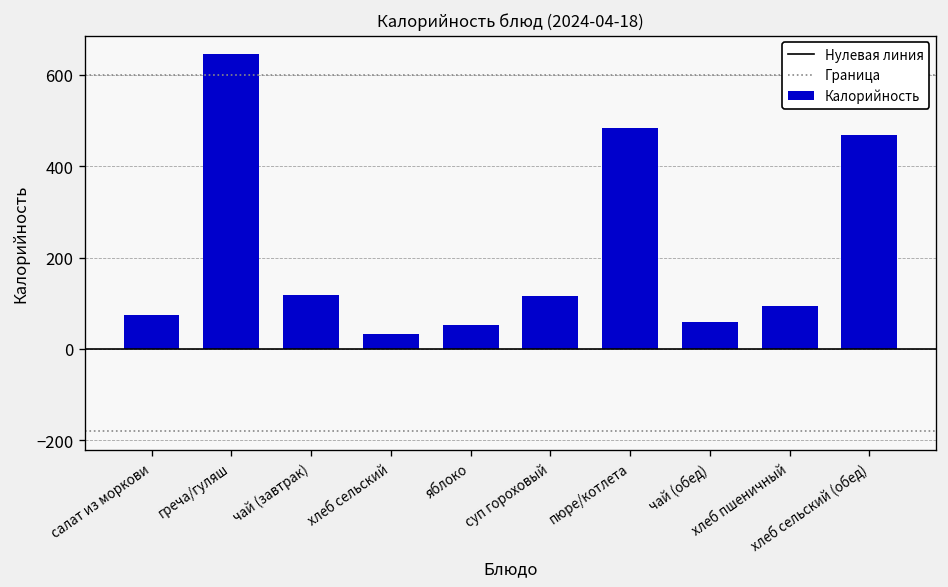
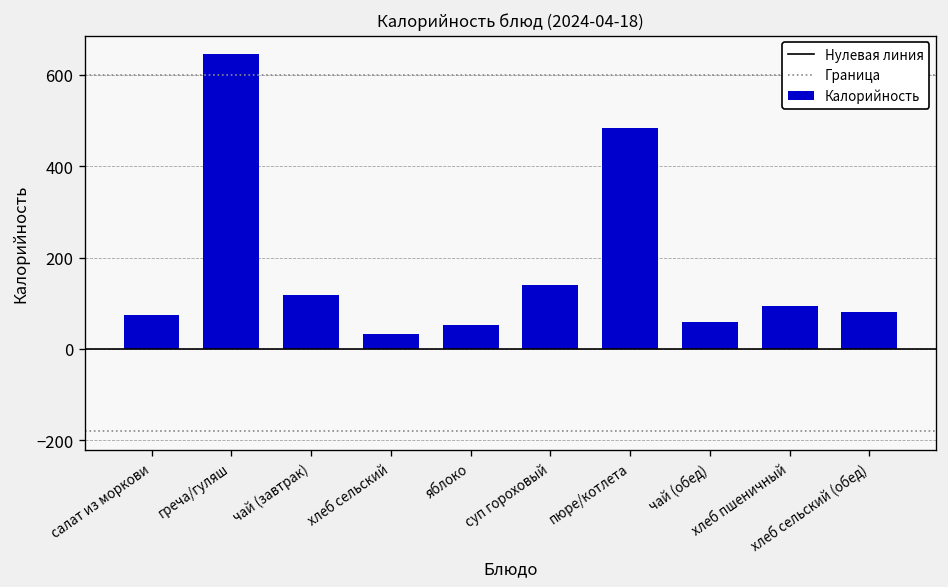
  {
    "салат из моркови": 70,
    "греча/гуляш": 640,
    "чай (завтрак)": 120,
    "хлеб сельский": 30,
    "яблоко": 50,
-   "суп гороховый": 120,
+   "суп гороховый": 140,
    "пюре/котлета": 480,
    "чай (обед)": 60,
    "хлеб пшеничный": 90,
-   "хлеб сельский (обед)": 470
+   "хлеб сельский (обед)": 80
  }
